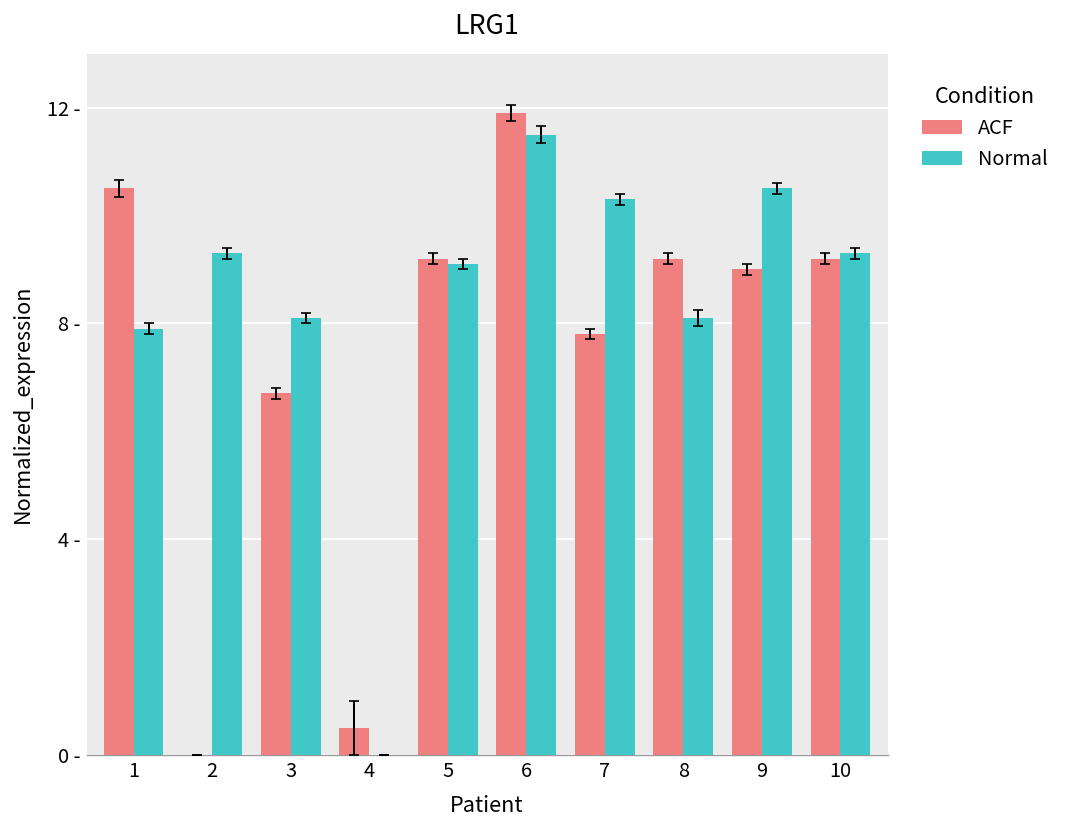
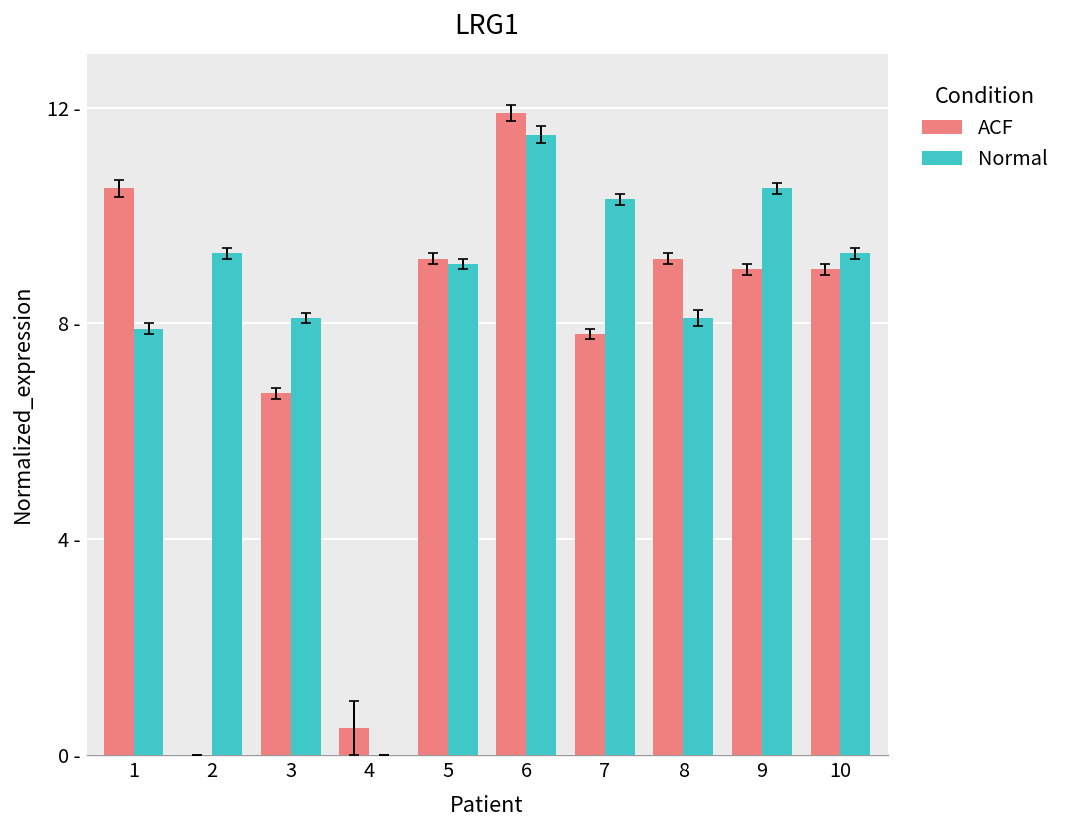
  {
    "ACF": {
      "1": "10.5 -",
      "2": "0.0 -",
      "3": "6.7 -",
      "4": "0.5 -",
      "5": "9.2 -",
      "6": "11.9 -",
      "7": "7.8 -",
      "8": "9.2 -",
      "9": "9.0 -",
-     "10": "9.2 -"
+     "10": "9.0 -"
    },
    "Normal": {
      "1": "7.9 -",
      "2": "9.3 -",
      "3": "8.1 -",
      "4": "0.0 -",
      "5": "9.1 -",
      "6": "11.5 -",
      "7": "10.3 -",
      "8": "8.1 -",
      "9": "10.5 -",
      "10": "9.3 -"
    }
  }
